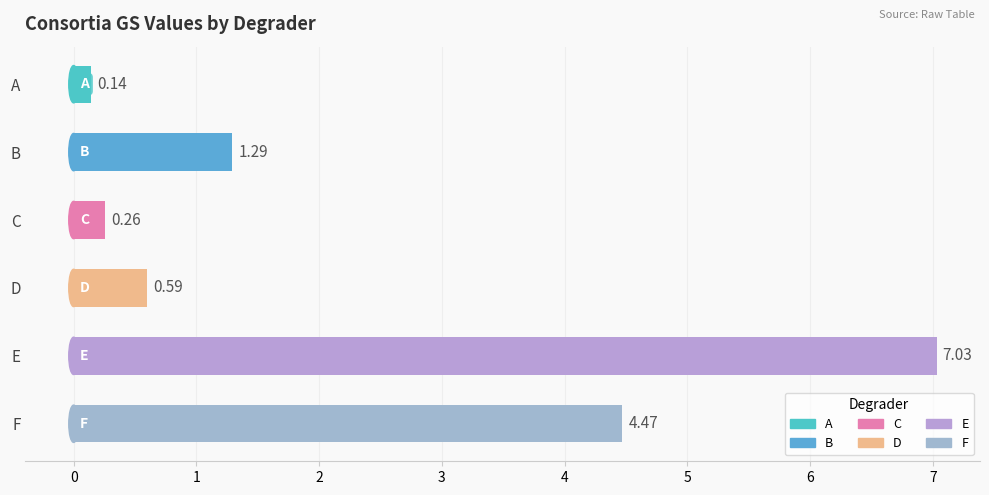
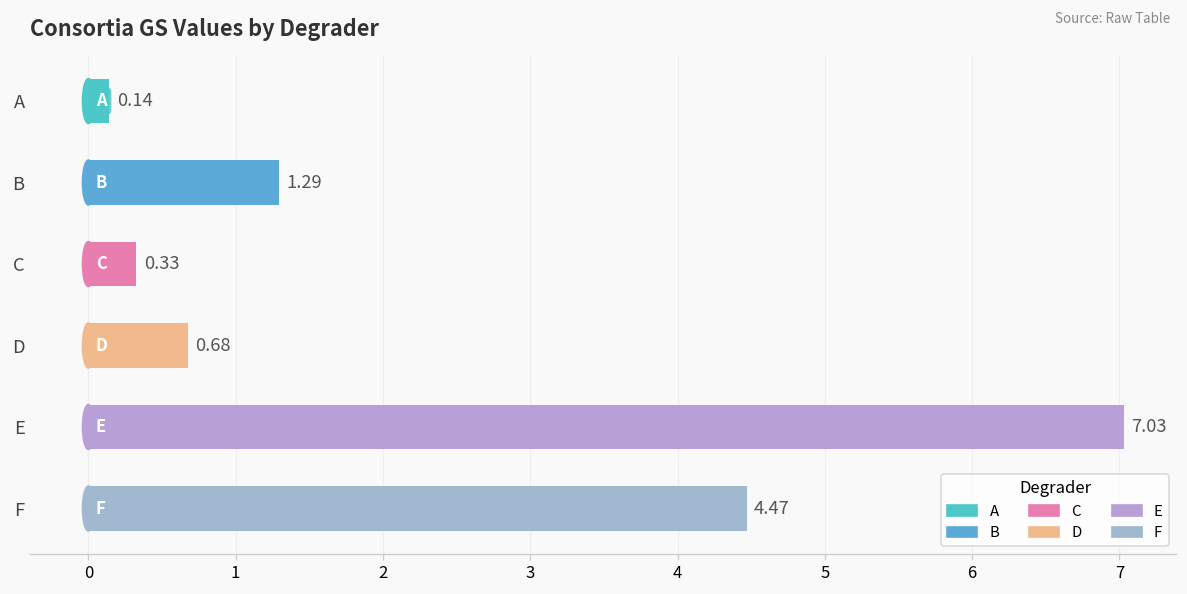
  {
    "B": 1.29,
-   "C": 0.26,
-   "D": 0.59,
+   "C": 0.33,
+   "D": 0.68,
    "E": 7.03,
    "F": 4.47
  }
